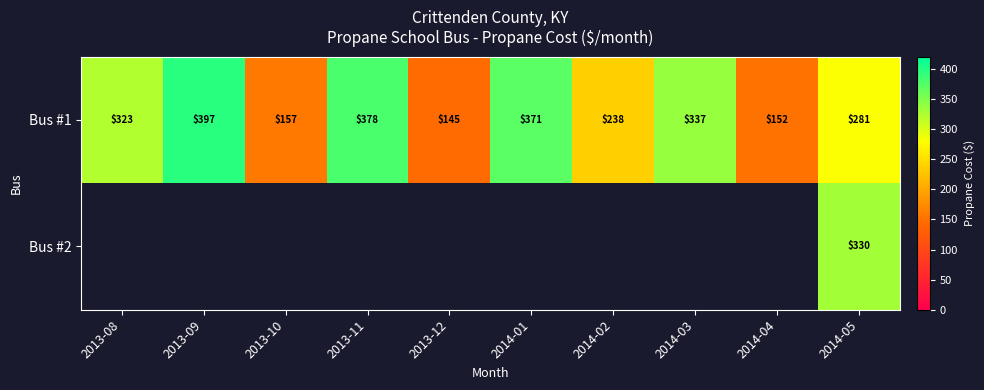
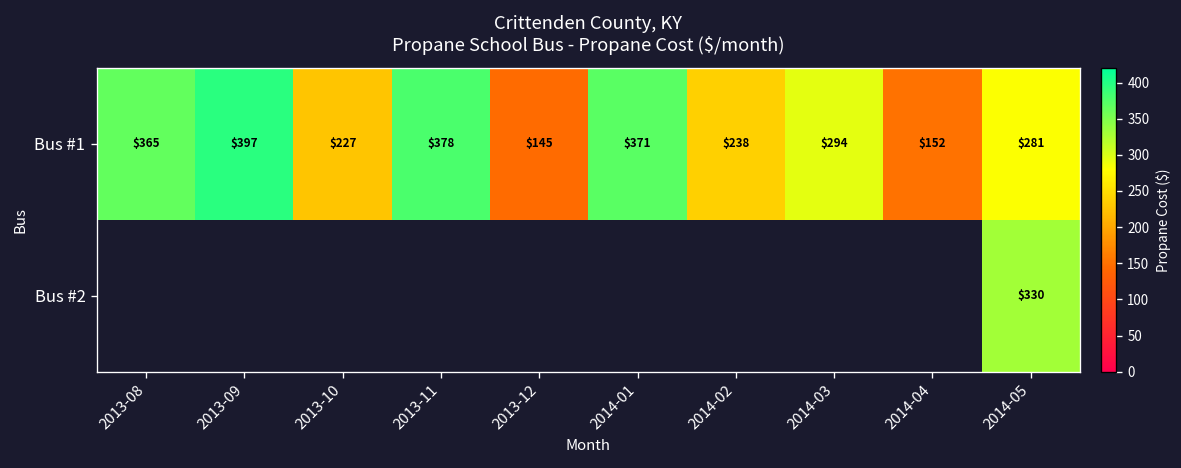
  {
    "Bus #1": {
-     "2013-08": "$323",
+     "2013-08": "$365",
      "2013-09": "$397",
-     "2013-10": "$157",
+     "2013-10": "$227",
      "2013-11": "$378",
      "2013-12": "$145",
      "2014-01": "$371",
      "2014-02": "$238",
-     "2014-03": "$337",
+     "2014-03": "$294",
      "2014-04": "$152",
      "2014-05": "$281"
    },
    "Bus #2": {
      "2014-05": "$330"
    }
  }
